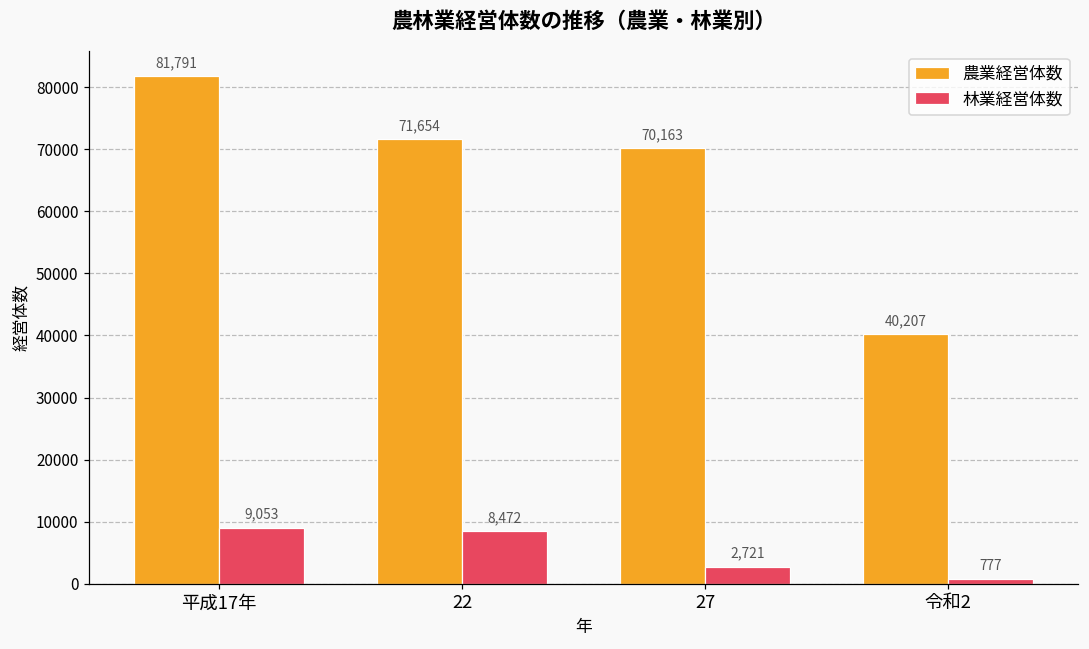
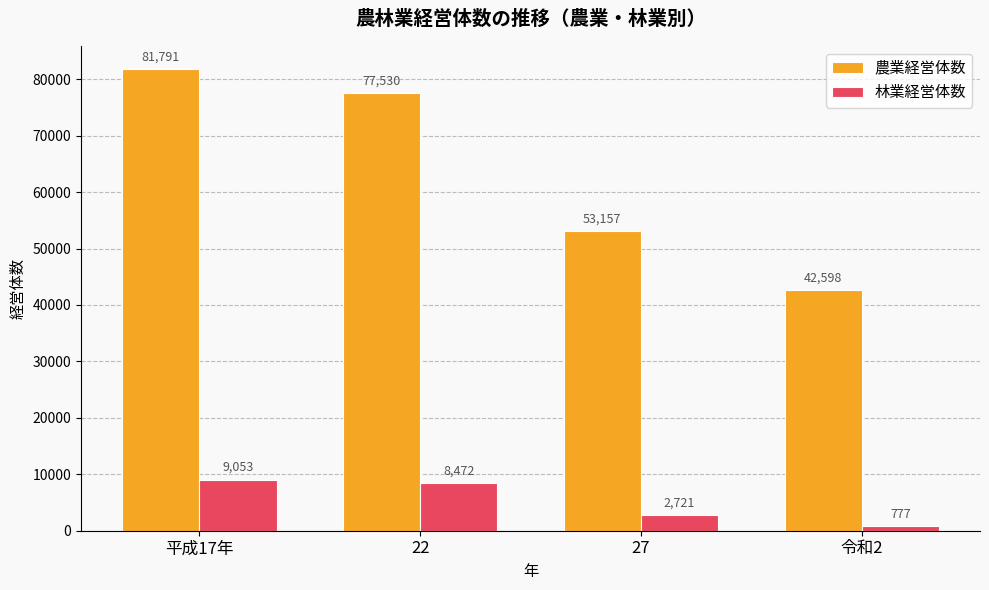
  {
    "農業経営体数": {
      "平成17年": "81,791",
-     "22": "71,654",
-     "27": "70,163",
-     "令和2": "40,207"
+     "22": "77,530",
+     "27": "53,157",
+     "令和2": "42,598"
    },
    "林業経営体数": {
      "平成17年": "9,053",
      "22": "8,472",
      "27": "2,721",
      "令和2": "777"
    }
  }
